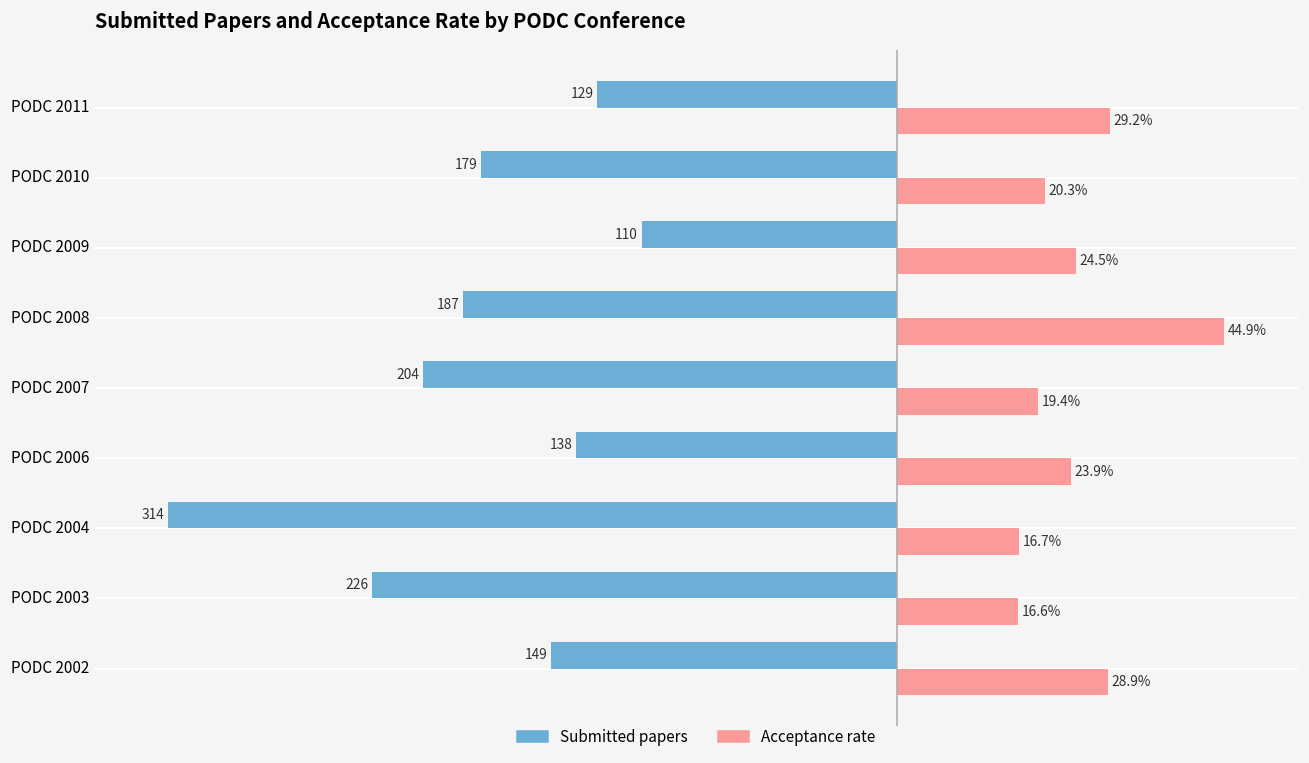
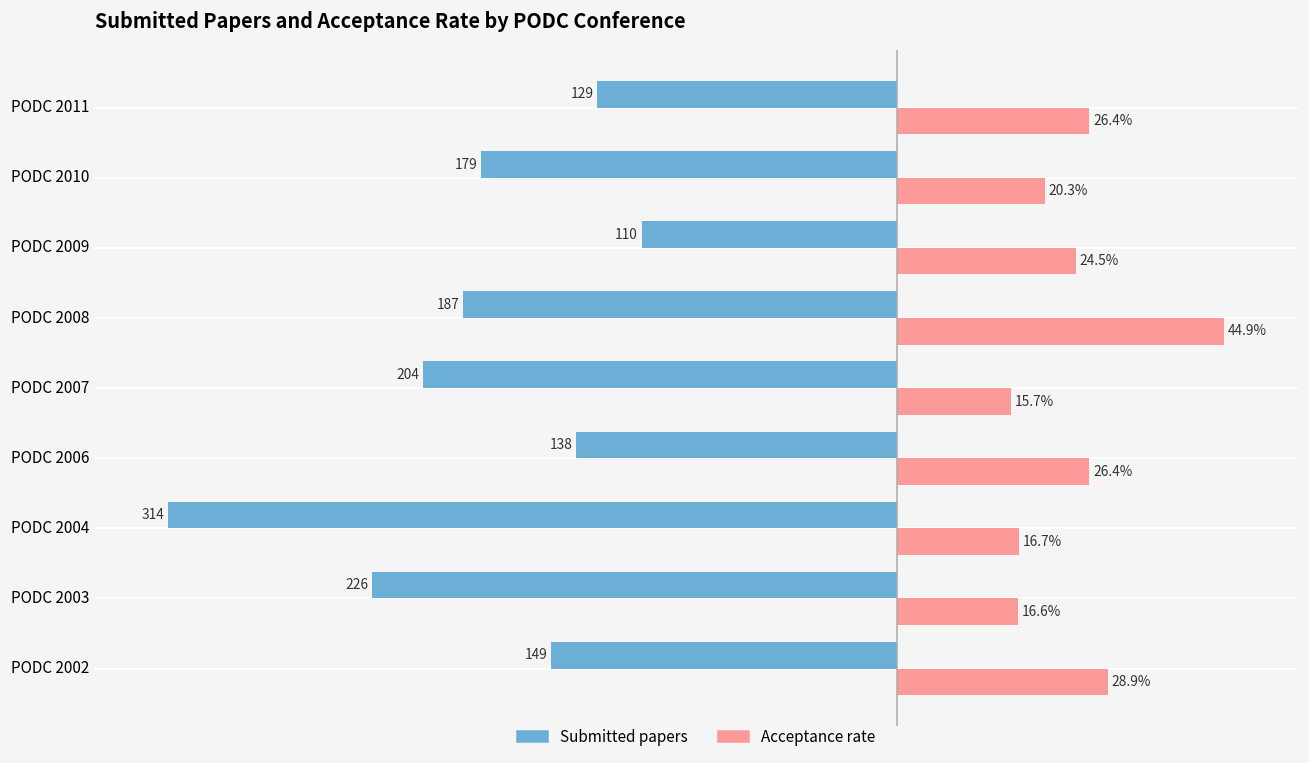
  {
    "Acceptance rate": {
-     "PODC 2011": "29.2%",
+     "PODC 2011": "26.4%",
      "PODC 2010": "20.3%",
      "PODC 2009": "24.5%",
      "PODC 2008": "44.9%",
-     "PODC 2007": "19.4%",
-     "PODC 2006": "23.9%",
+     "PODC 2007": "15.7%",
+     "PODC 2006": "26.4%",
      "PODC 2004": "16.7%",
      "PODC 2003": "16.6%",
      "PODC 2002": "28.9%"
    }
  }
